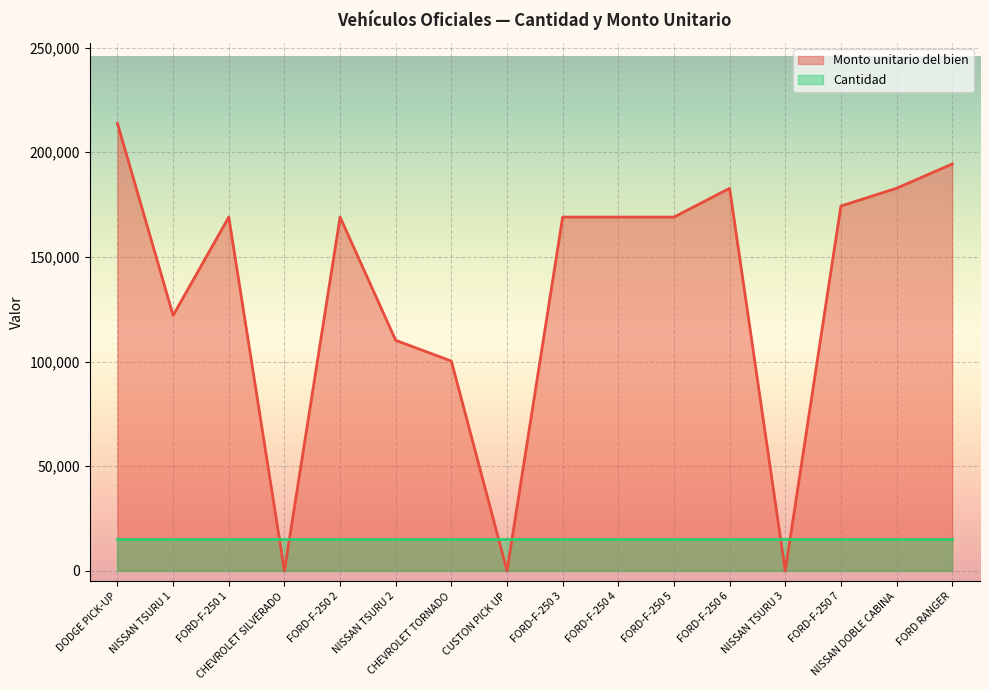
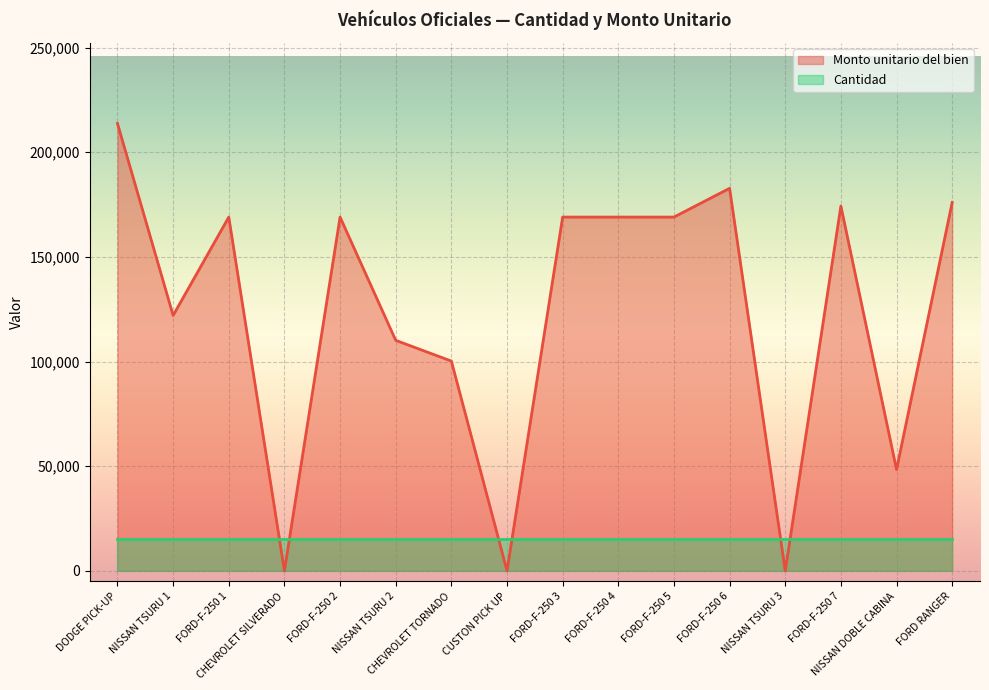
  {
    "Monto unitario del bien": {
      "DODGE PICK-UP": "214,000",
      "NISSAN TSURU 1": "122,000",
      "FORD-F-250 1": "169,000",
      "CHEVROLET SILVERADO": "0",
      "FORD-F-250 2": "169,000",
      "NISSAN TSURU 2": "110,000",
      "CHEVROLET TORNADO": "100,000",
      "CUSTON PICK UP": "0",
      "FORD-F-250 3": "169,000",
      "FORD-F-250 4": "169,000",
      "FORD-F-250 5": "169,000",
      "FORD-F-250 6": "183,000",
      "NISSAN TSURU 3": "0",
      "FORD-F-250 7": "174,000",
-     "NISSAN DOBLE CABINA": "183,000",
-     "FORD RANGER": "194,000"
+     "NISSAN DOBLE CABINA": "48,000",
+     "FORD RANGER": "176,000"
    },
    "Cantidad": {
      "DODGE PICK-UP": "15,000",
      "NISSAN TSURU 1": "15,000",
      "FORD-F-250 1": "15,000",
      "CHEVROLET SILVERADO": "15,000",
      "FORD-F-250 2": "15,000",
      "NISSAN TSURU 2": "15,000",
      "CHEVROLET TORNADO": "15,000",
      "CUSTON PICK UP": "15,000",
      "FORD-F-250 3": "15,000",
      "FORD-F-250 4": "15,000",
      "FORD-F-250 5": "15,000",
      "FORD-F-250 6": "15,000",
      "NISSAN TSURU 3": "15,000",
      "FORD-F-250 7": "15,000",
      "NISSAN DOBLE CABINA": "15,000",
      "FORD RANGER": "15,000"
    }
  }
